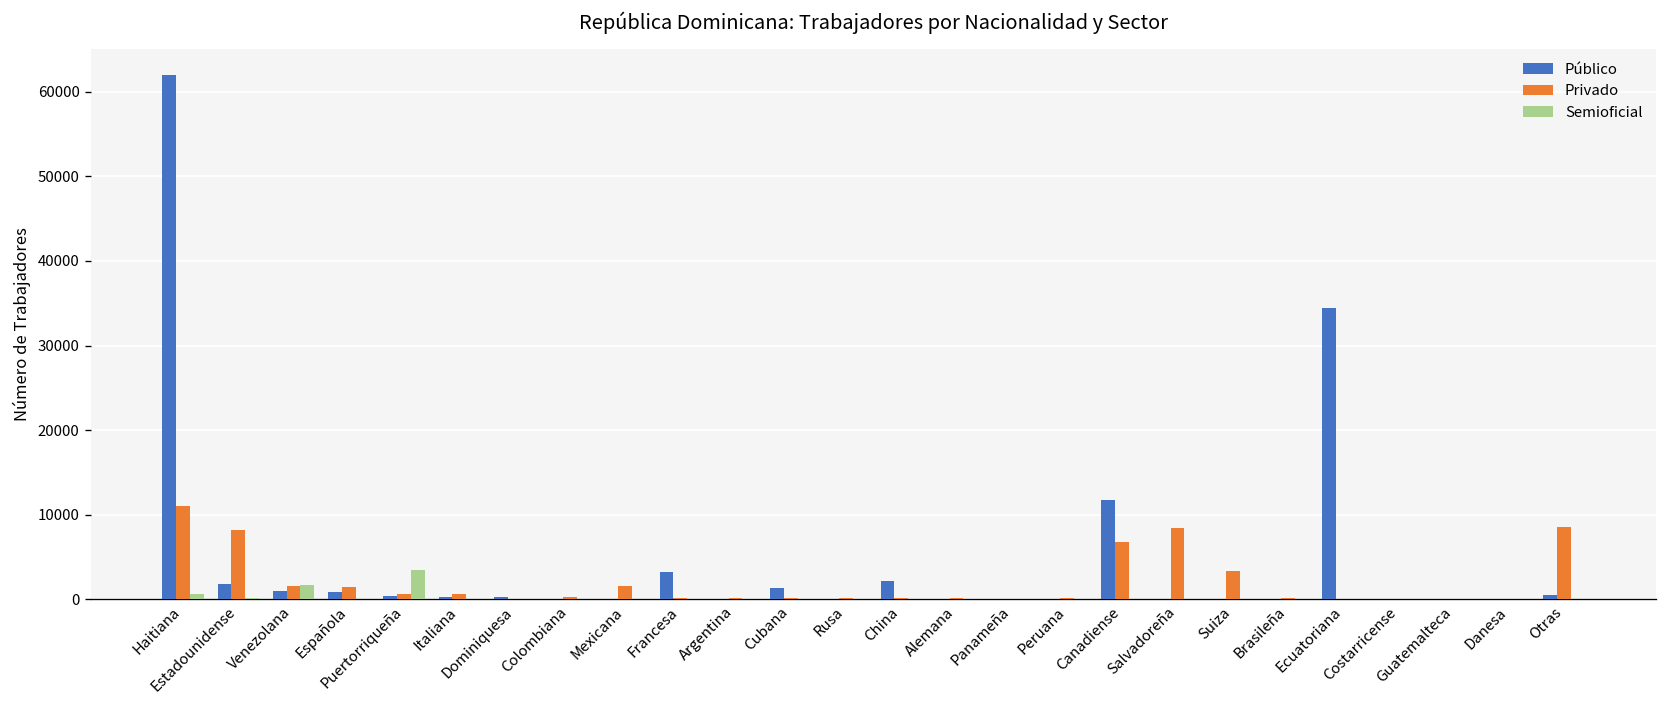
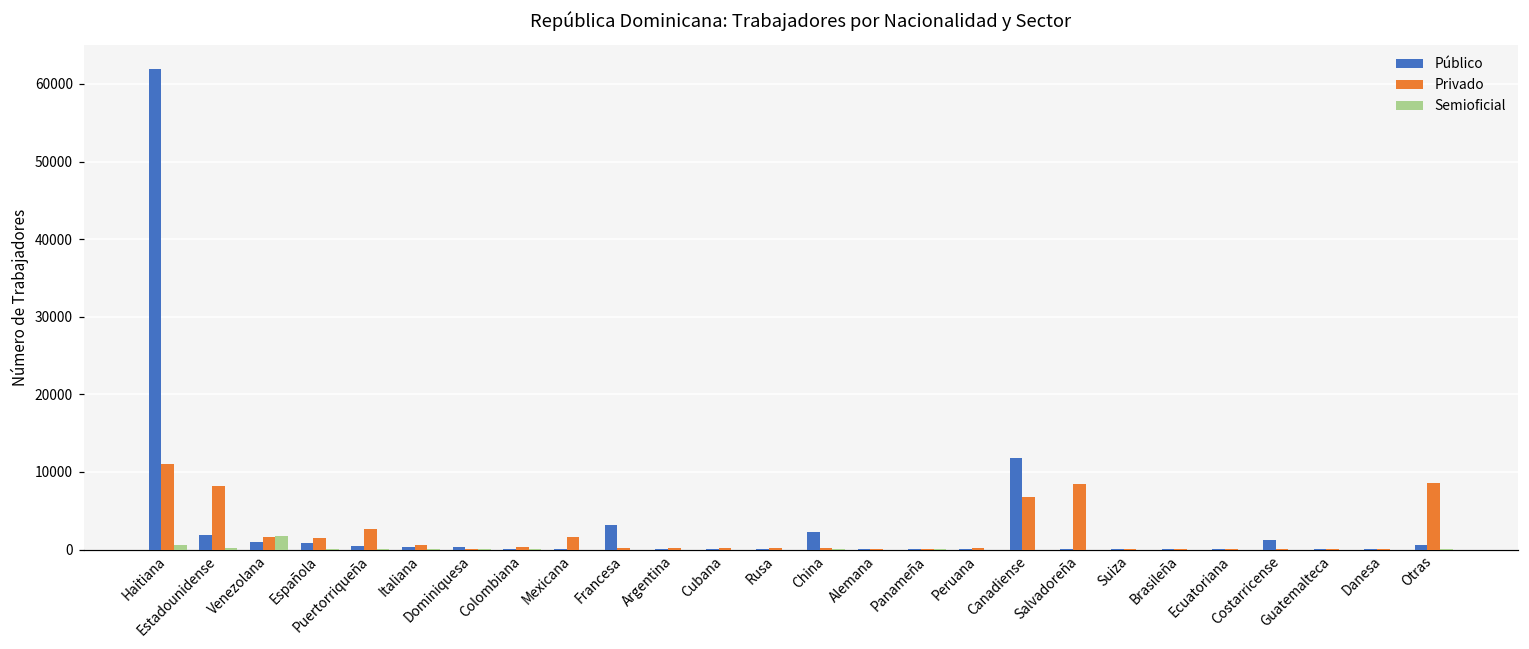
  {
    "Público": {
      "Haitiana": 62000,
      "Estadounidense": 2000,
      "Venezolana": 1000,
      "Española": 1000,
      "Puertorriqueña": 0,
      "Francesa": 3000,
-     "Cubana": 1000,
+     "Cubana": 0,
      "China": 2000,
      "Canadiense": 12000,
-     "Ecuatoriana": 34000,
-     "Costarricense": 0,
+     "Ecuatoriana": 0,
+     "Costarricense": 1000,
      "Otras": 1000
    },
    "Privado": {
      "Haitiana": 11000,
      "Estadounidense": 8000,
      "Venezolana": 2000,
      "Española": 1000,
-     "Puertorriqueña": 1000,
+     "Puertorriqueña": 3000,
      "Italiana": 1000,
      "Mexicana": 2000,
      "Canadiense": 7000,
      "Salvadoreña": 8000,
-     "Suiza": 3000,
+     "Suiza": 0,
      "Otras": 9000
    },
    "Semioficial": {
      "Haitiana": 1000,
      "Venezolana": 2000,
-     "Puertorriqueña": 3000,
+     "Puertorriqueña": 0,
      "Rusa": 0,
      "Canadiense": 0,
      "Brasileña": 0
    }
  }
